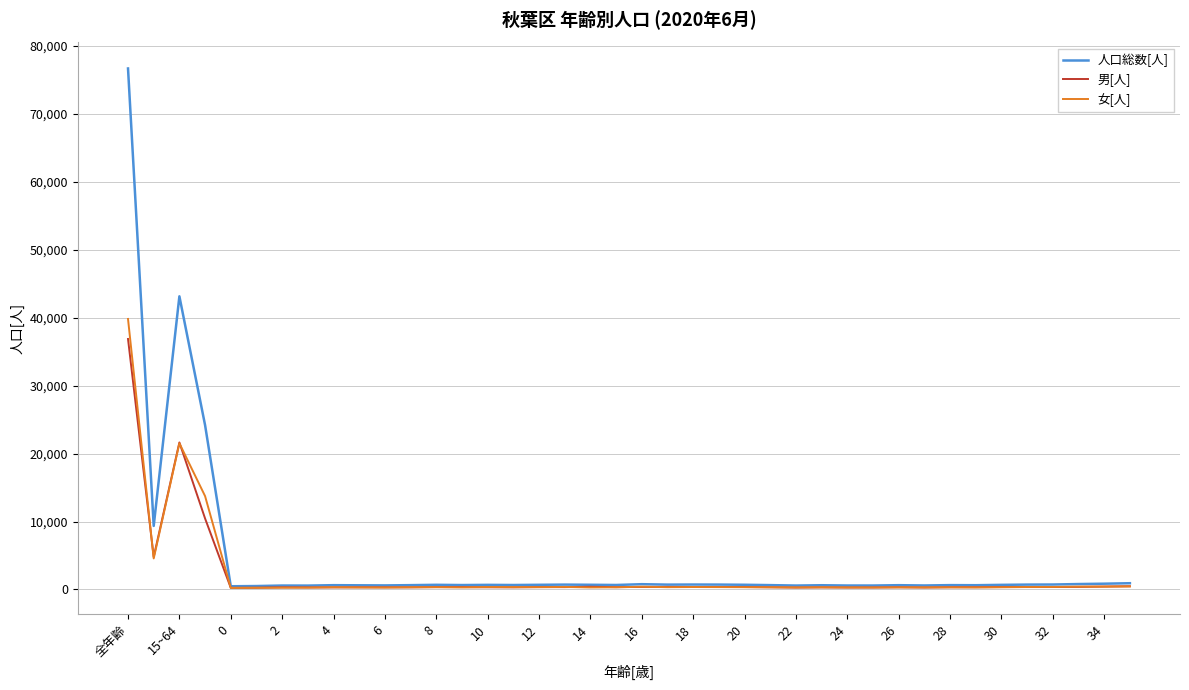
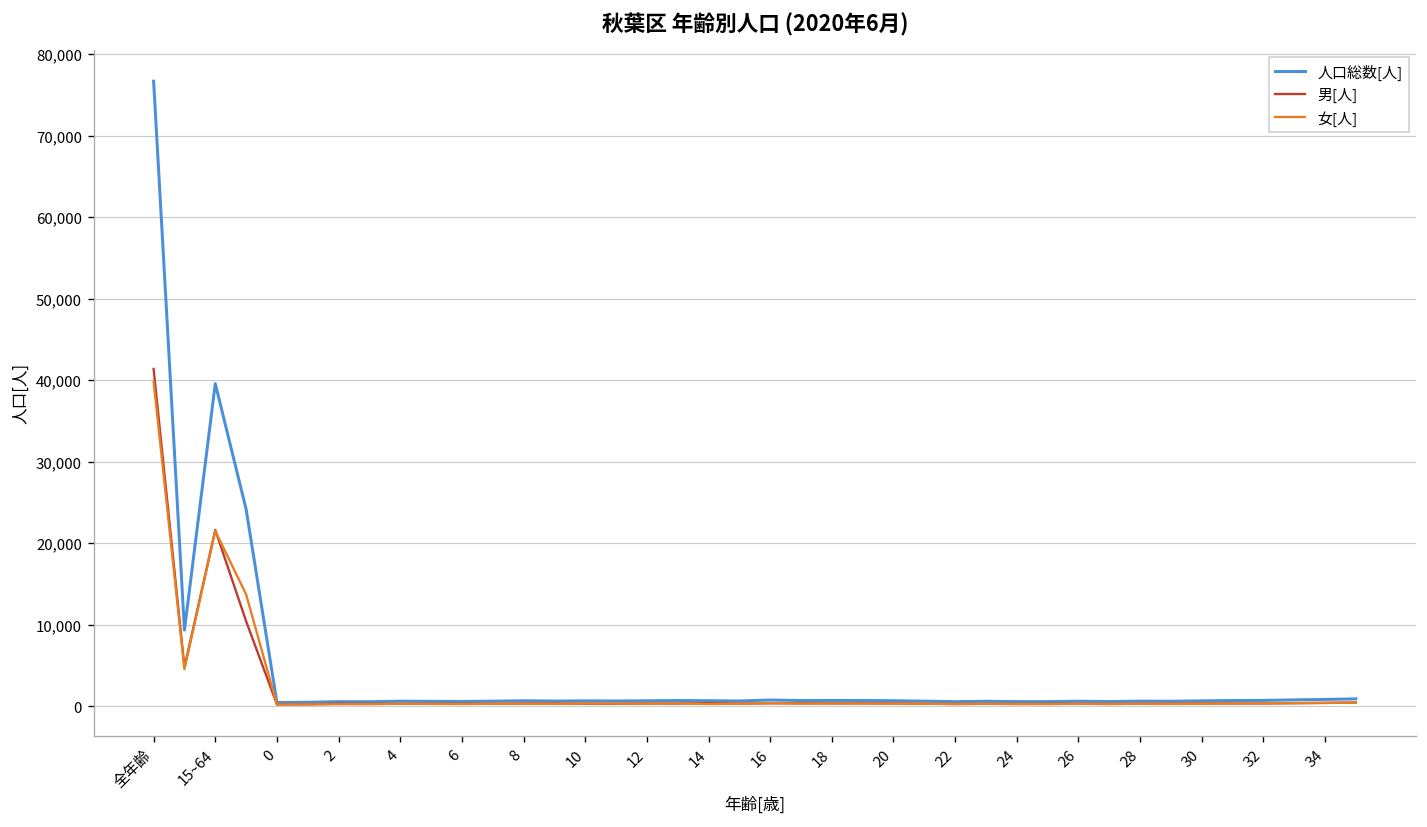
  {
    "人口総数[人]": {
      "全年齢": "77,000",
-     "15~64": "43,000",
+     "15~64": "40,000",
      "34": "1,000"
    },
    "男[人]": {
-     "全年齢": "37,000"
+     "全年齢": "41,000"
    },
    "女[人]": {
      "全年齢": "40,000"
    }
  }
